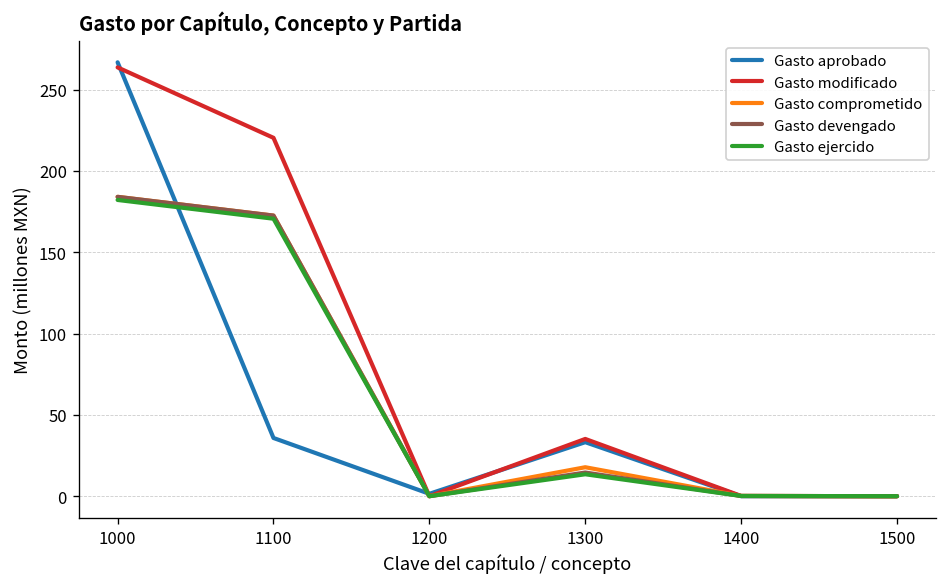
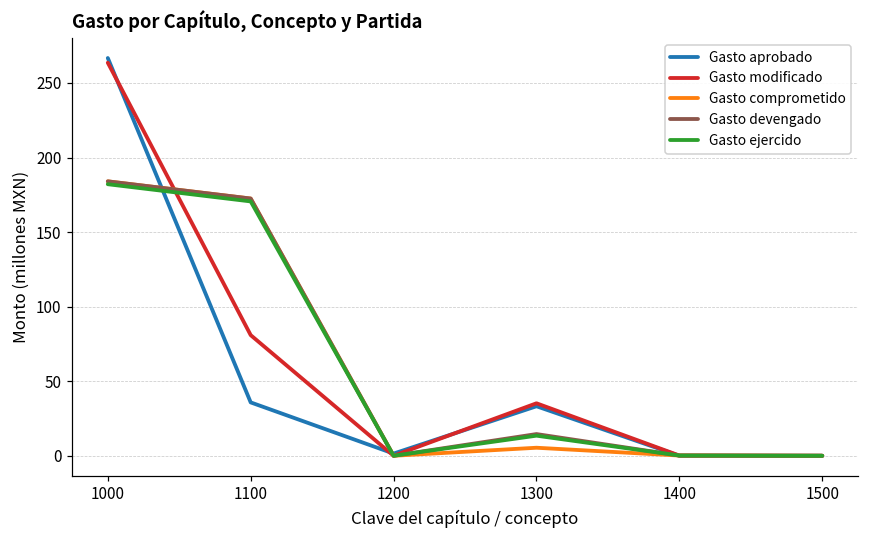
  {
    "Gasto aprobado": {
      "1000": 267,
      "1100": 36,
      "1300": 33
    },
    "Gasto modificado": {
      "1000": 264,
-     "1100": 220,
+     "1100": 81,
      "1300": 35
    },
    "Gasto comprometido": {
-     "1300": 18
+     "1300": 5
    },
    "Gasto ejercido": {
      "1000": 182,
      "1100": 171
    }
  }
